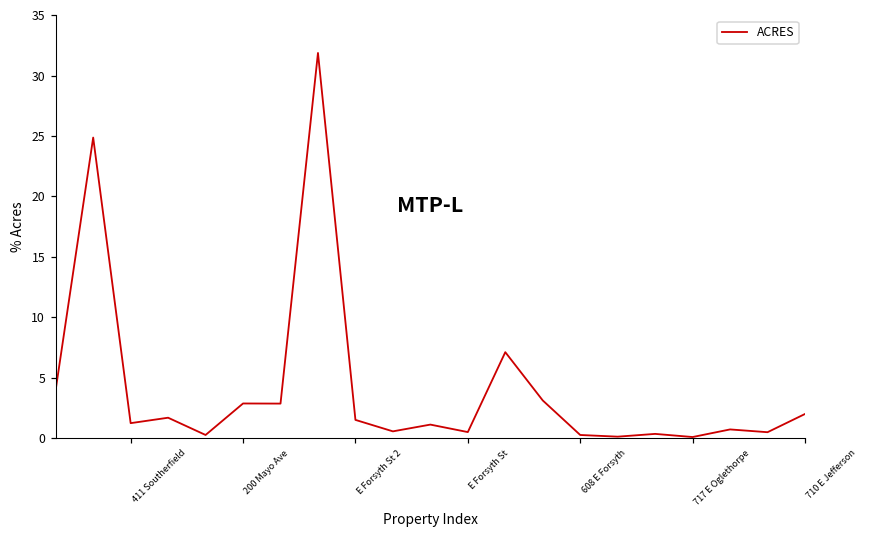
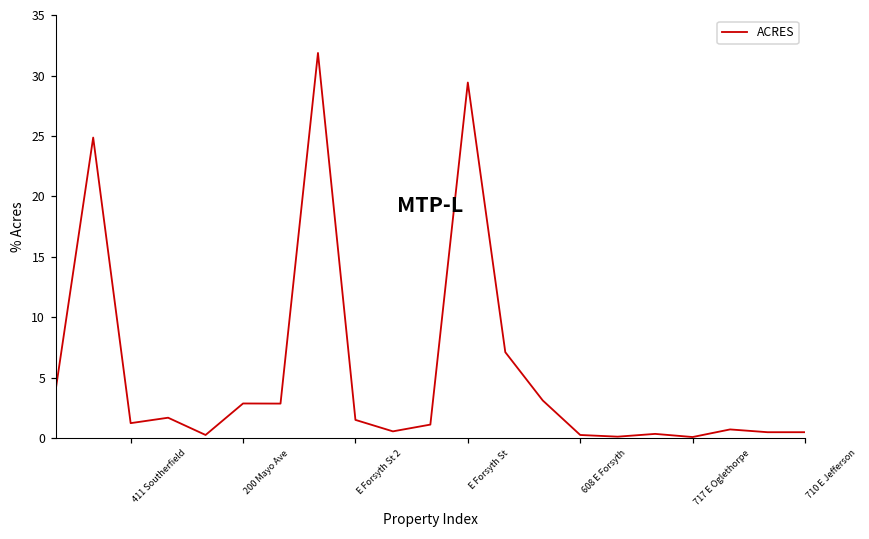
  {
    "411 Southerfield": 1.2,
    "200 Mayo Ave": 2.9,
    "E Forsyth St 2": 1.5,
-   "E Forsyth St": 0.5,
+   "E Forsyth St": 29.4,
    "608 E Forsyth": 0.2,
    "717 E Oglethorpe": 0.1,
-   "710 E Jefferson": 2.0
+   "710 E Jefferson": 0.5
  }
